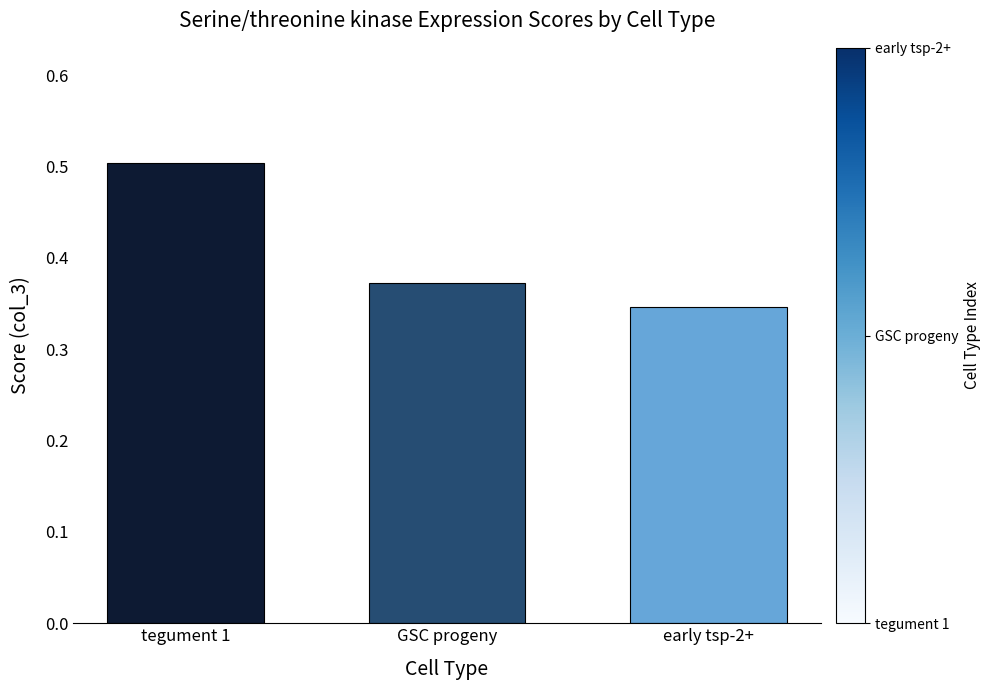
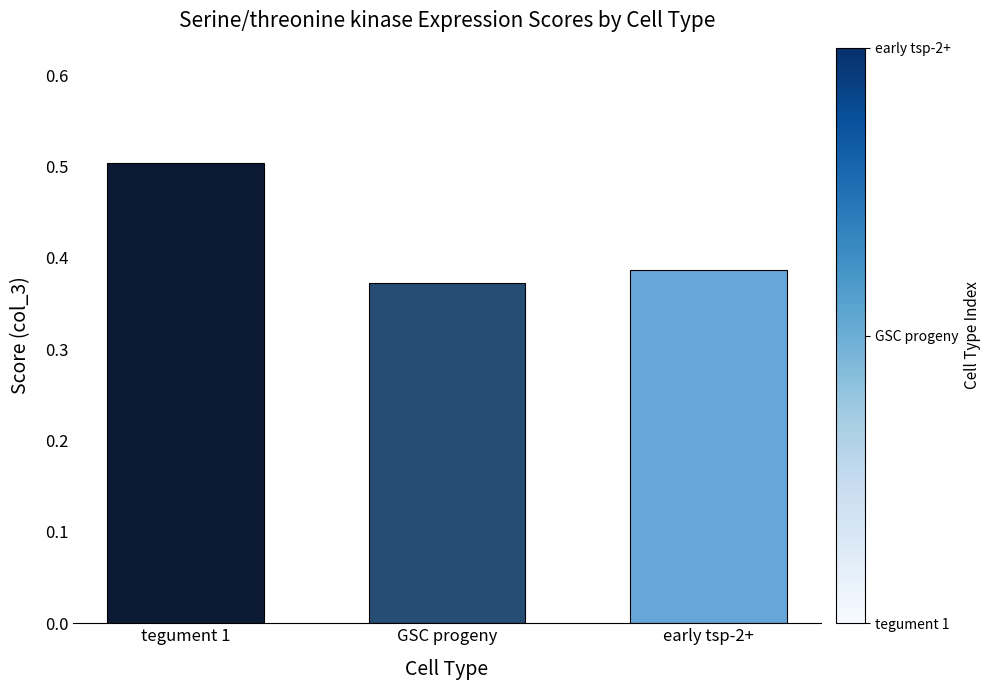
  {
    "tegument 1": 0.50,
    "GSC progeny": 0.37,
-   "early tsp-2+": 0.35
+   "early tsp-2+": 0.39
  }
